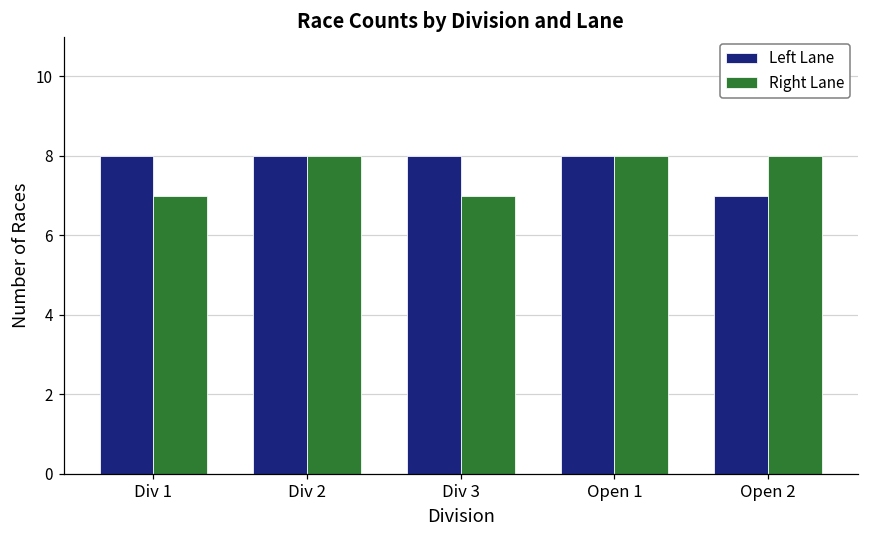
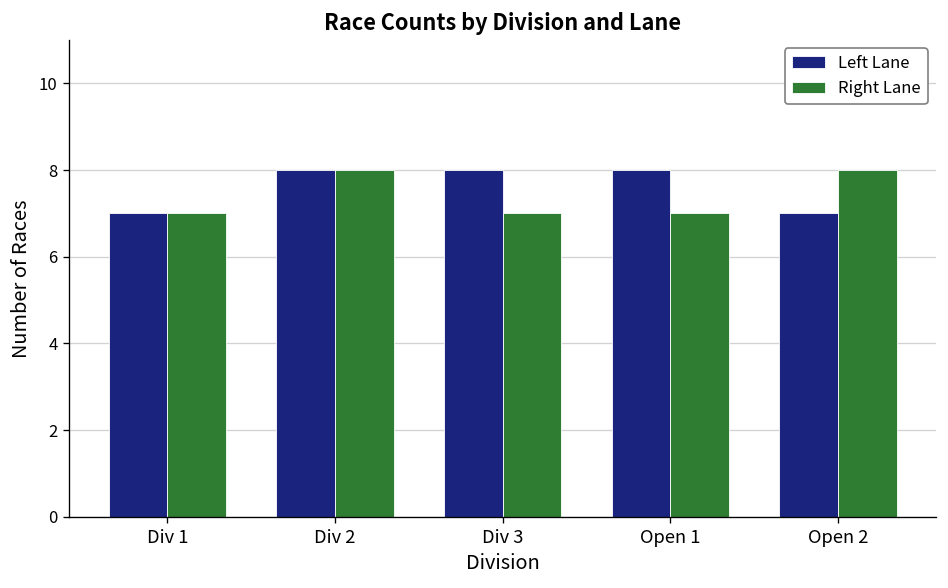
  {
    "Left Lane": {
-     "Div 1": 8,
+     "Div 1": 7,
      "Div 2": 8,
      "Div 3": 8,
      "Open 1": 8,
      "Open 2": 7
    },
    "Right Lane": {
      "Div 1": 7,
      "Div 2": 8,
      "Div 3": 7,
-     "Open 1": 8,
+     "Open 1": 7,
      "Open 2": 8
    }
  }
